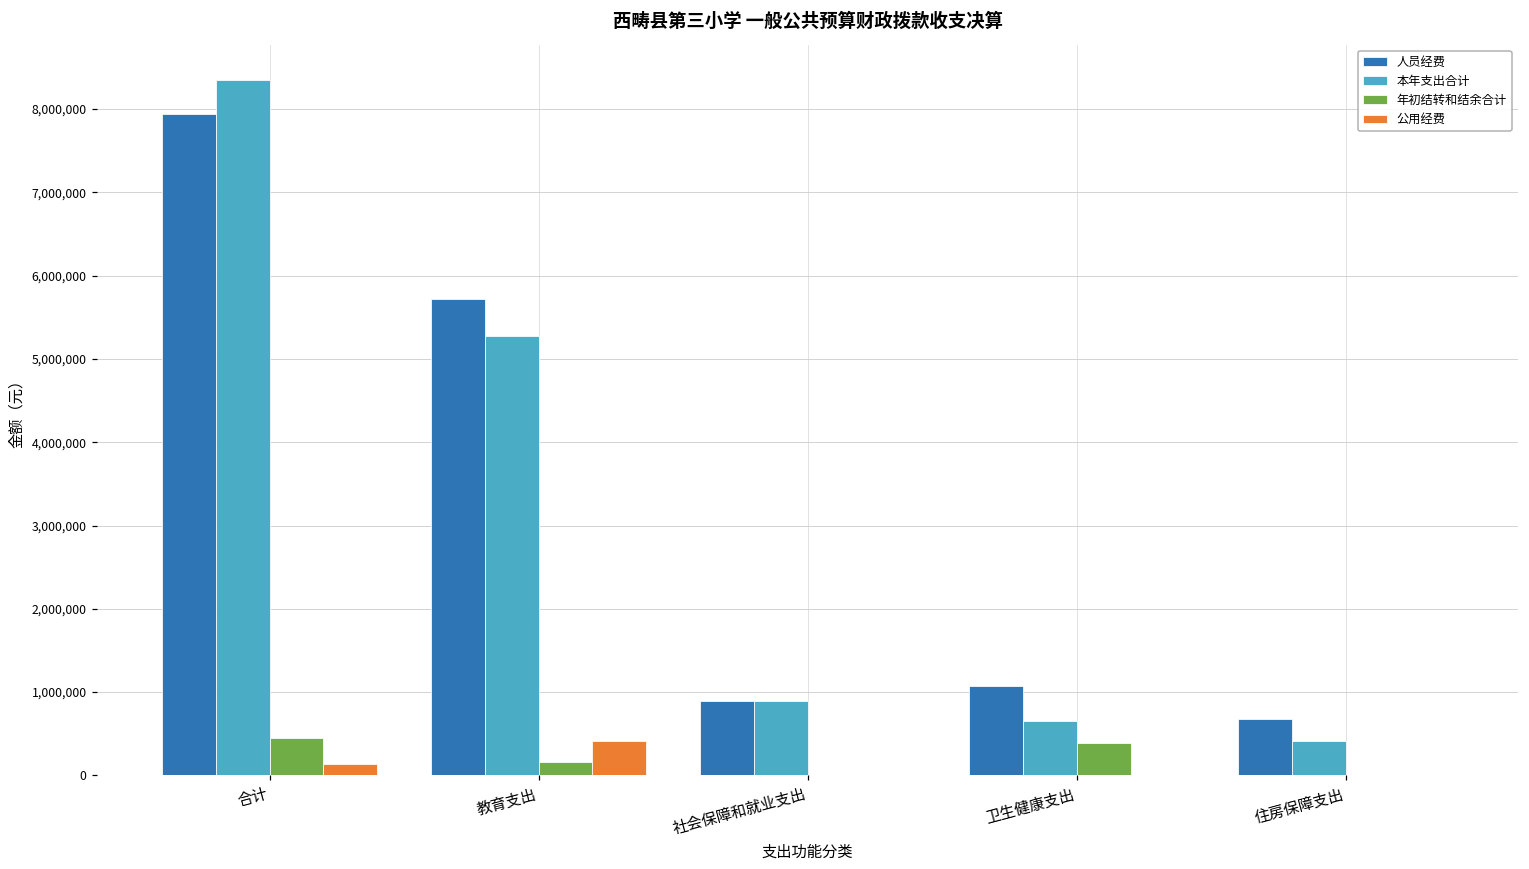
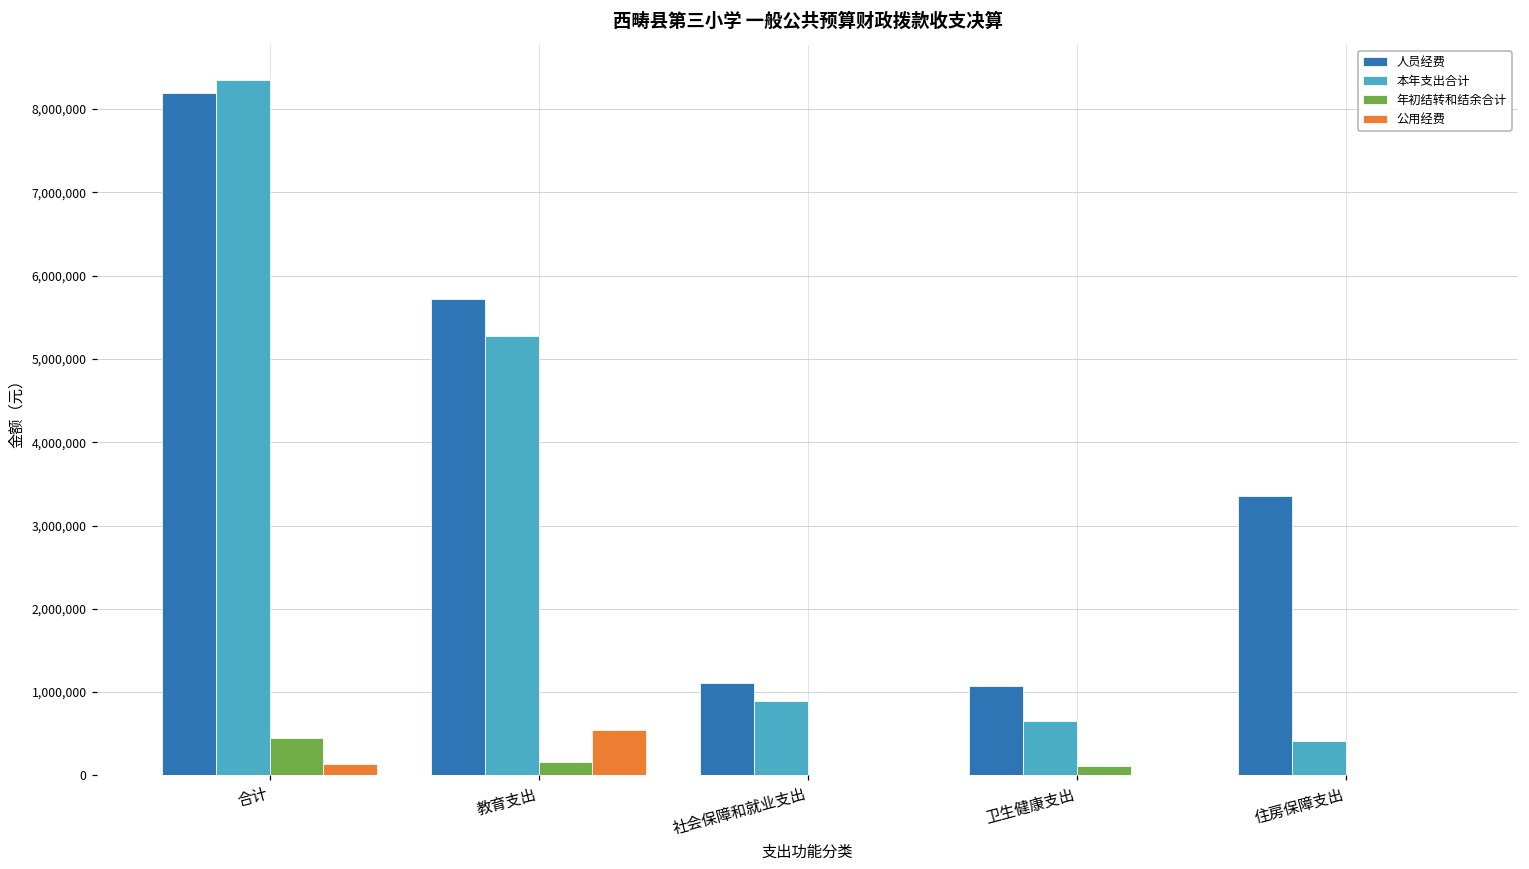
  {
    "人员经费": {
-     "合计": "7,900,000",
+     "合计": "8,200,000",
      "教育支出": "5,700,000",
-     "社会保障和就业支出": "900,000",
+     "社会保障和就业支出": "1,100,000",
      "卫生健康支出": "1,100,000",
-     "住房保障支出": "700,000"
+     "住房保障支出": "3,400,000"
    },
    "本年支出合计": {
      "合计": "8,400,000",
      "教育支出": "5,300,000",
      "社会保障和就业支出": "900,000",
      "卫生健康支出": "700,000",
      "住房保障支出": "400,000"
    },
    "年初结转和结余合计": {
      "合计": "500,000",
      "教育支出": "200,000",
-     "卫生健康支出": "400,000",
+     "卫生健康支出": "100,000",
      "住房保障支出": "0"
    },
    "公用经费": {
      "合计": "100,000",
-     "教育支出": "400,000",
+     "教育支出": "500,000",
      "社会保障和就业支出": "0",
      "卫生健康支出": "0",
      "住房保障支出": "0"
    }
  }
